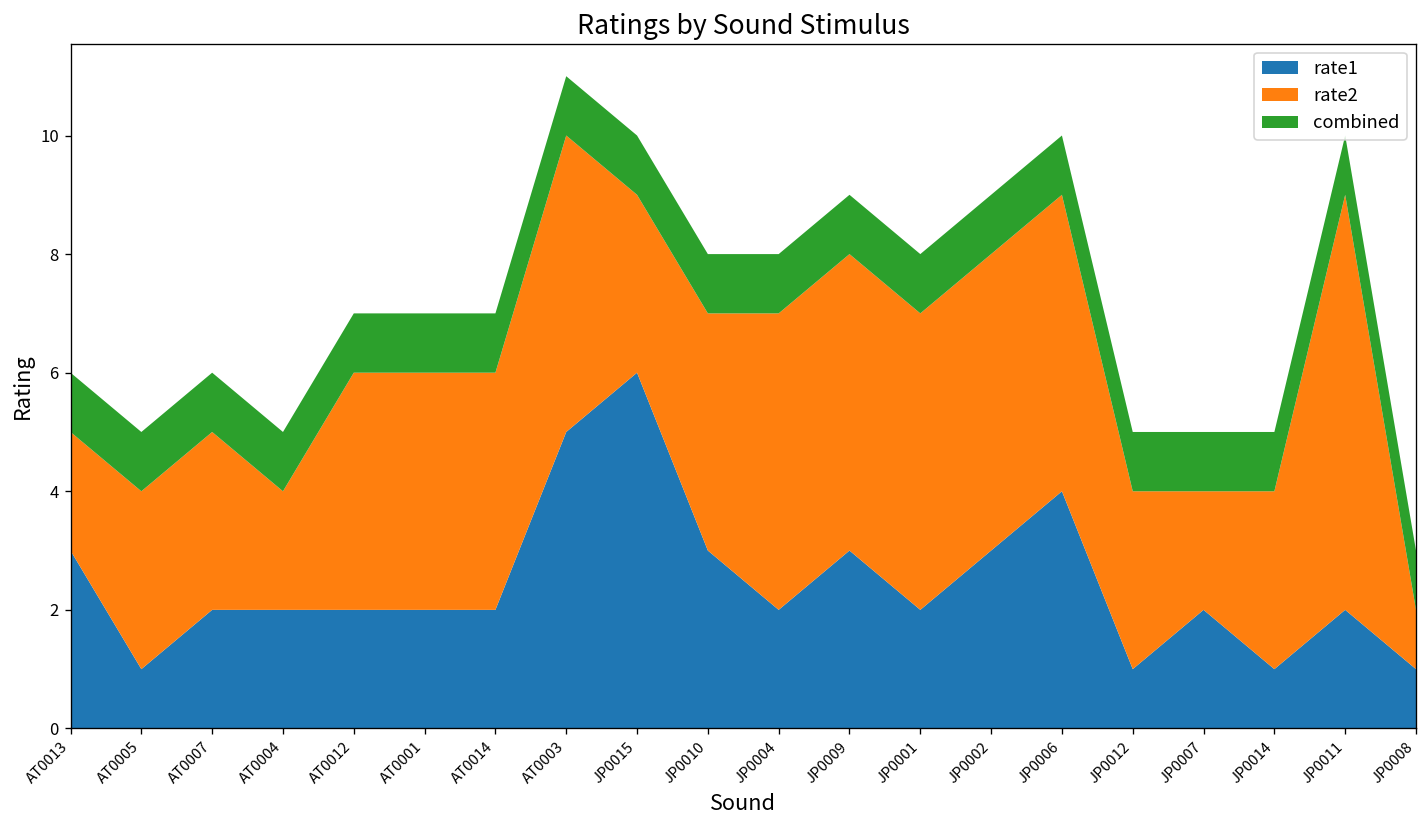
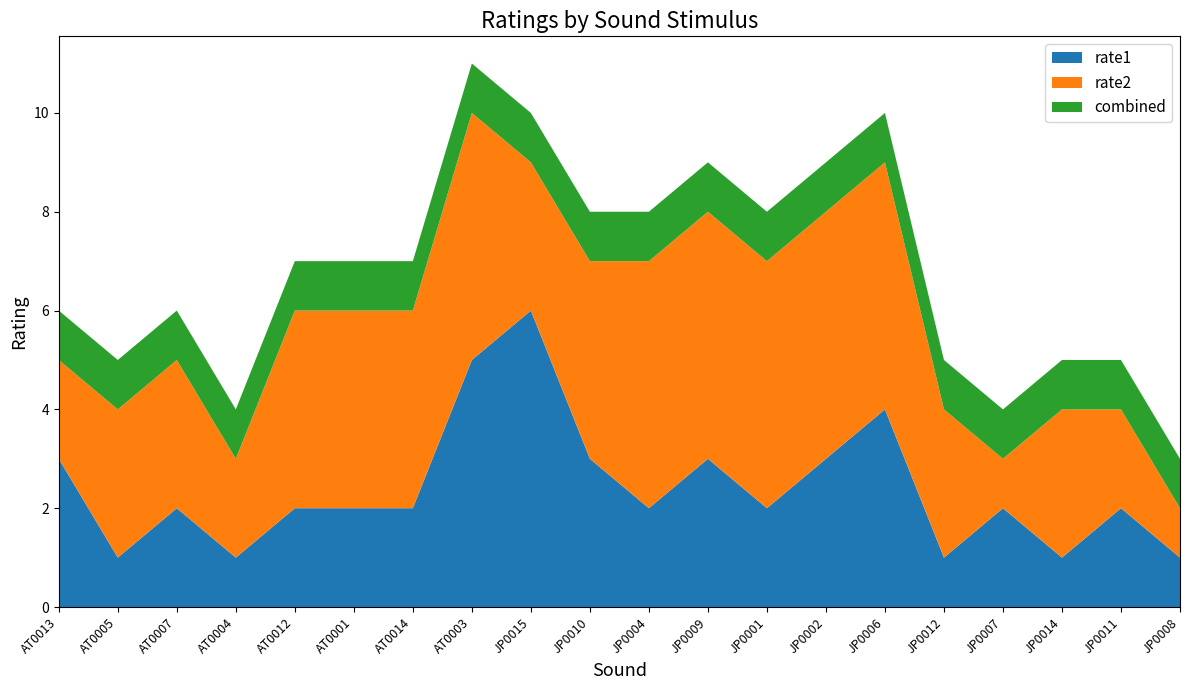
  {
    "rate1": {
-     "AT0004": 2
+     "AT0004": 1
    },
    "rate2": {
-     "JP0007": 2,
-     "JP0011": 7
+     "JP0007": 1,
+     "JP0011": 2
    },
    "combined": {
      "AT0013": 1,
      "AT0005": 1,
      "AT0007": 1,
      "AT0004": 1,
      "AT0012": 1,
      "AT0001": 1,
      "AT0014": 1,
      "AT0003": 1,
      "JP0015": 1,
      "JP0010": 1,
      "JP0004": 1,
      "JP0009": 1,
      "JP0001": 1,
      "JP0002": 1,
      "JP0006": 1,
      "JP0012": 1,
      "JP0007": 1,
      "JP0014": 1,
      "JP0008": 1
    }
  }
